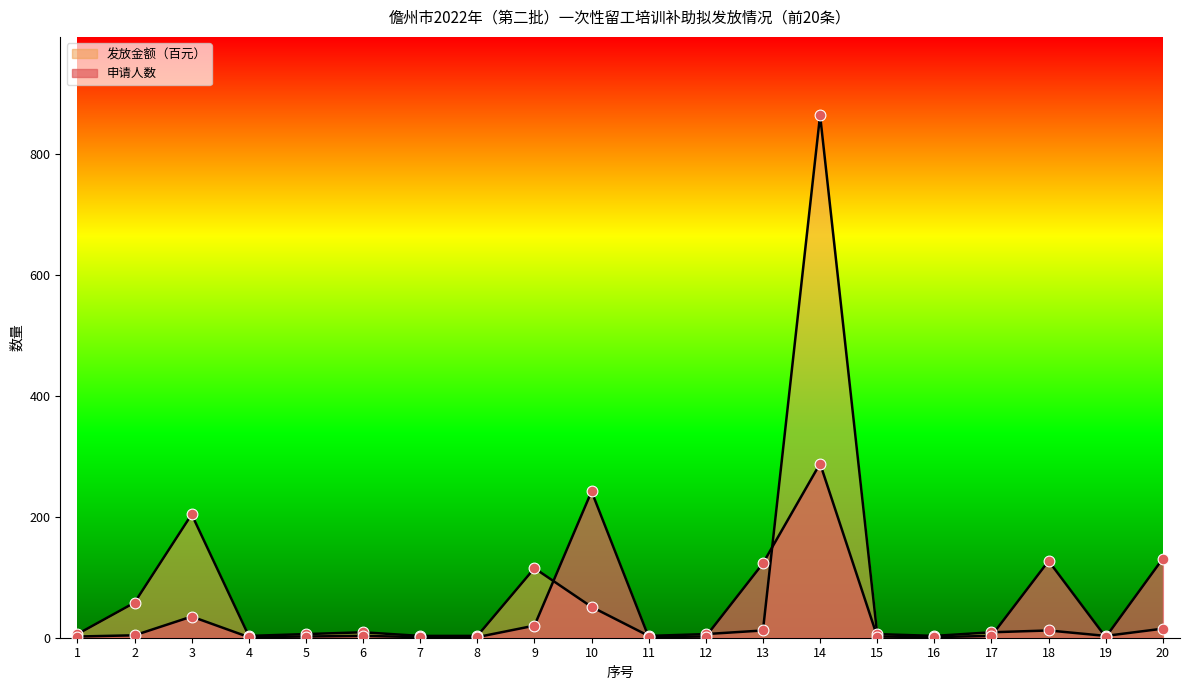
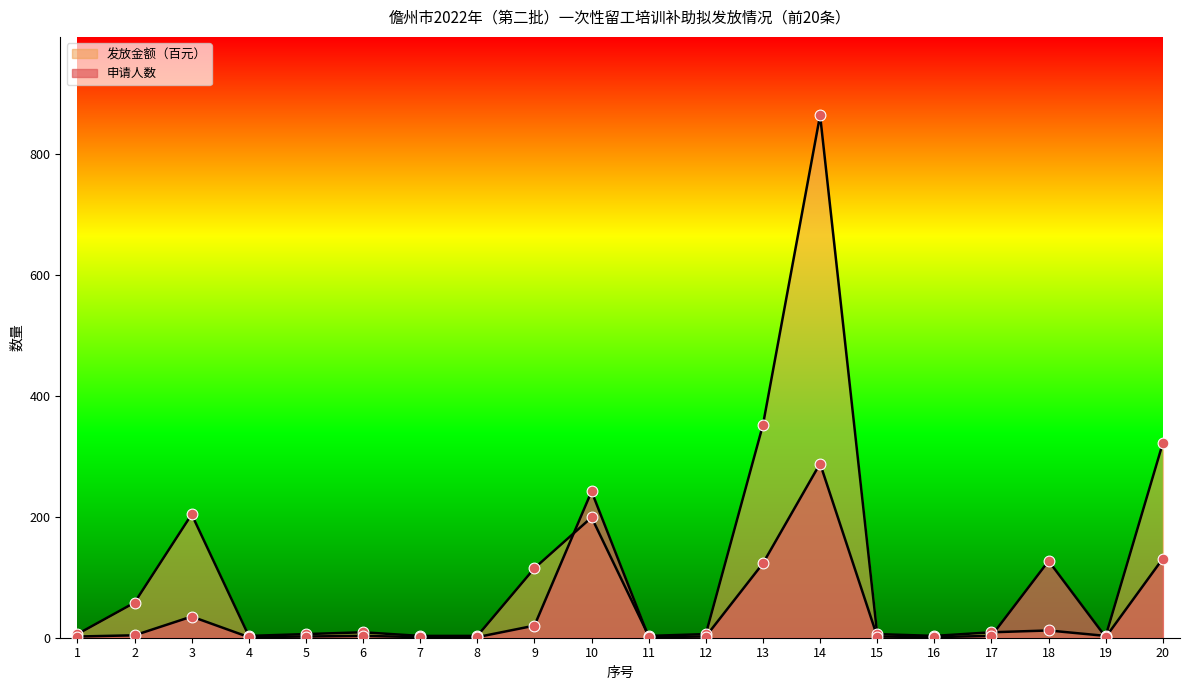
  {
    "发放金额（百元）": {
      "2": 60,
      "3": 200,
      "6": 10,
      "9": 120,
-     "10": 50,
-     "13": 10,
+     "10": 200,
+     "13": 350,
      "14": 860,
      "17": 10,
      "18": 10,
-     "20": 20
+     "20": 320
    },
    "申请人数": {
      "2": 0,
      "3": 40,
      "6": 0,
      "9": 20,
      "10": 240,
      "13": 120,
      "14": 290,
      "17": 0,
      "18": 130,
      "20": 130
    }
  }
